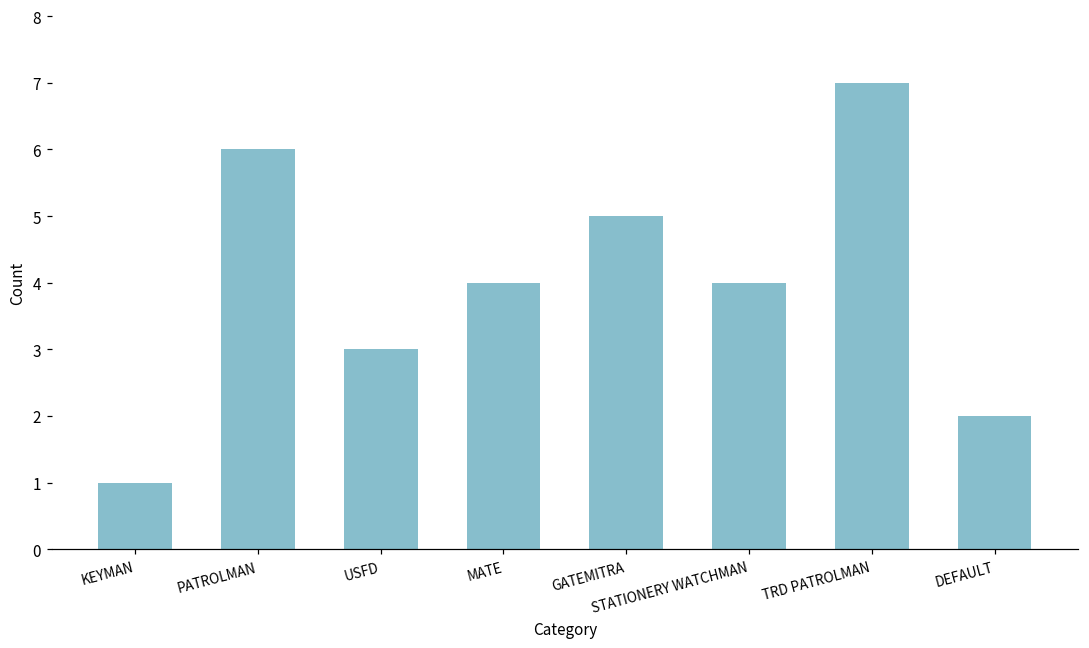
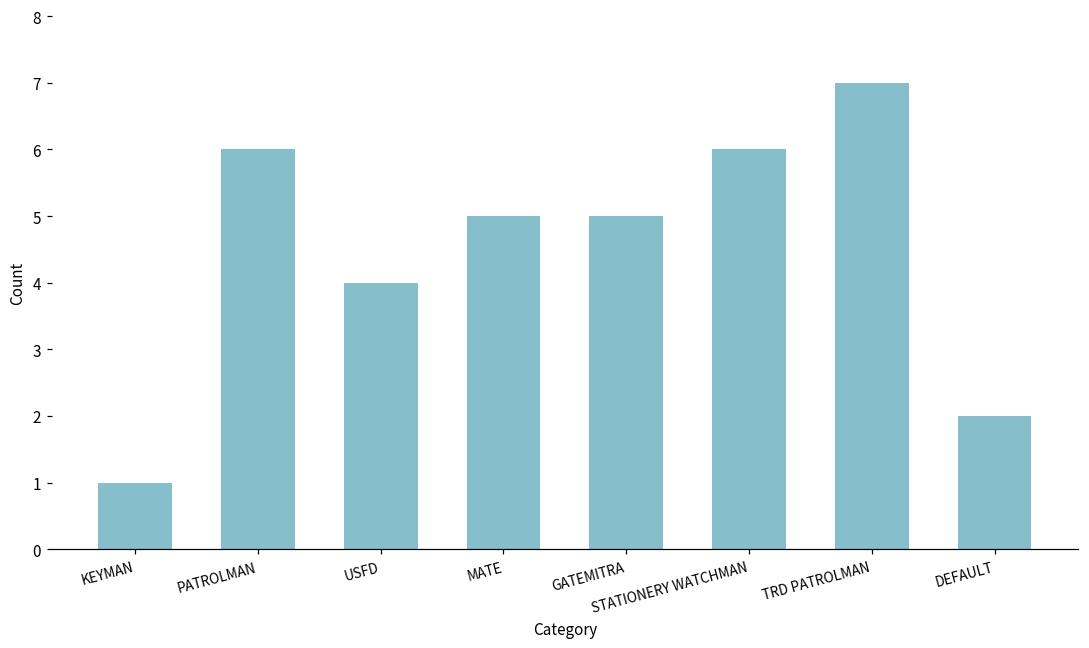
  {
    "KEYMAN": 1,
    "PATROLMAN": 6,
-   "USFD": 3,
-   "MATE": 4,
+   "USFD": 4,
+   "MATE": 5,
    "GATEMITRA": 5,
-   "STATIONERY WATCHMAN": 4,
+   "STATIONERY WATCHMAN": 6,
    "TRD PATROLMAN": 7,
    "DEFAULT": 2
  }
